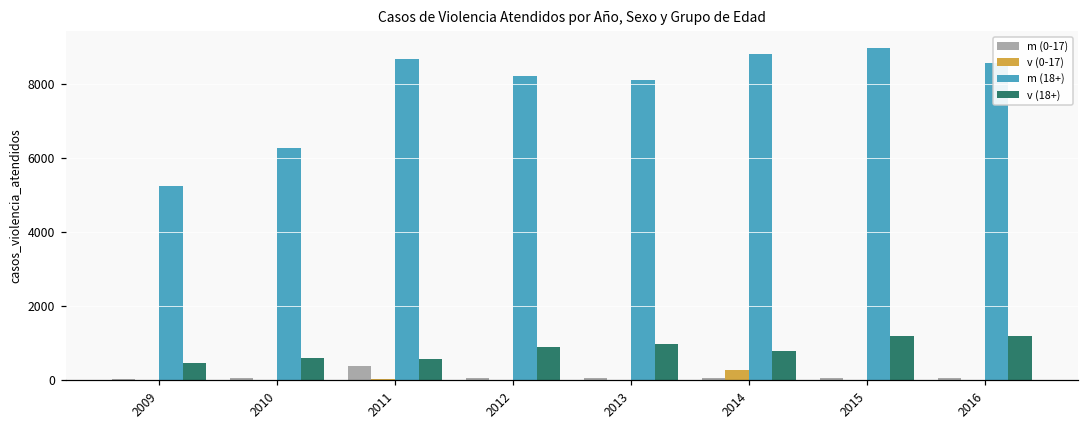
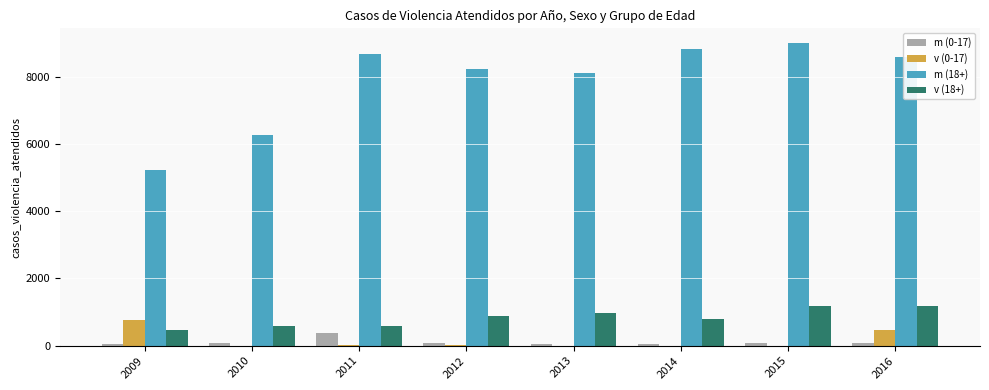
  {
    "m (0-17)": {
      "2011": 400
    },
    "v (0-17)": {
-     "2009": 0,
-     "2014": 300,
-     "2016": 0
+     "2009": 800,
+     "2014": 0,
+     "2016": 500
    },
    "m (18+)": {
      "2009": 5200,
      "2010": 6300,
      "2011": 8700,
      "2012": 8200,
      "2013": 8100,
      "2014": 8800,
      "2015": 9000
    },
    "v (18+)": {
      "2009": 500,
      "2010": 600,
      "2011": 600,
      "2012": 900,
      "2013": 1000,
      "2014": 800,
      "2015": 1200,
      "2016": 1200
    }
  }
